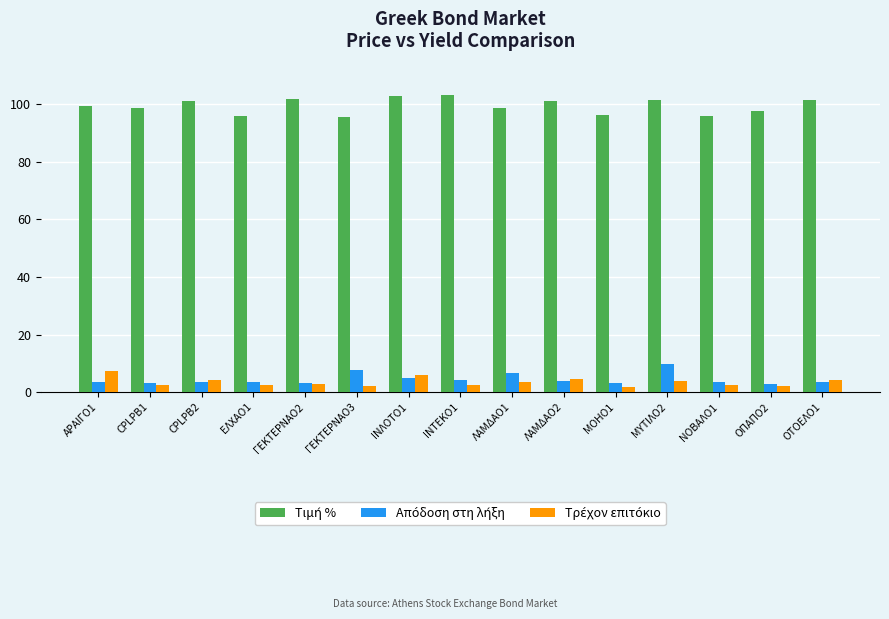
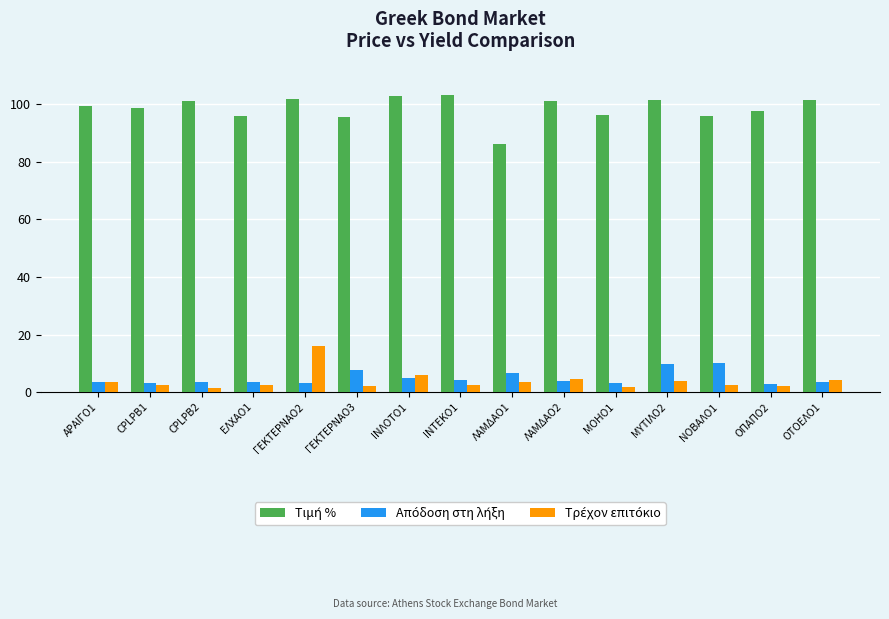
  {
    "Τιμή %": {
      "ΑΡΑΙΓΟ1": 99,
      "CPLPB1": 98,
      "CPLPB2": 101,
      "ΕΛΧΑΟ1": 96,
      "ΓΕΚΤΕΡΝΑΟ2": 102,
      "ΓΕΚΤΕΡΝΑΟ3": 95,
      "ΙΝΛΟΤΟ1": 103,
      "ΙΝΤΕΚΟ1": 103,
-     "ΛΑΜΔΑΟ1": 99,
+     "ΛΑΜΔΑΟ1": 86,
      "ΛΑΜΔΑΟ2": 101,
      "ΜΟΗΟ1": 96,
      "ΜΥΤΙΛΟ2": 101,
      "ΝΟΒΑΛΟ1": 96,
      "ΟΠΑΠΟ2": 98,
      "ΟΤΟΕΛΟ1": 101
    },
    "Απόδοση στη λήξη": {
      "ΑΡΑΙΓΟ1": 4,
      "CPLPB1": 3,
      "CPLPB2": 4,
      "ΕΛΧΑΟ1": 3,
      "ΓΕΚΤΕΡΝΑΟ2": 3,
      "ΓΕΚΤΕΡΝΑΟ3": 8,
      "ΙΝΛΟΤΟ1": 5,
      "ΙΝΤΕΚΟ1": 4,
      "ΛΑΜΔΑΟ1": 7,
      "ΛΑΜΔΑΟ2": 4,
      "ΜΟΗΟ1": 3,
      "ΜΥΤΙΛΟ2": 10,
-     "ΝΟΒΑΛΟ1": 4,
+     "ΝΟΒΑΛΟ1": 10,
      "ΟΠΑΠΟ2": 3,
      "ΟΤΟΕΛΟ1": 4
    },
    "Τρέχον επιτόκιο": {
-     "ΑΡΑΙΓΟ1": 8,
+     "ΑΡΑΙΓΟ1": 4,
      "CPLPB1": 3,
-     "CPLPB2": 4,
+     "CPLPB2": 1,
      "ΕΛΧΑΟ1": 2,
-     "ΓΕΚΤΕΡΝΑΟ2": 3,
+     "ΓΕΚΤΕΡΝΑΟ2": 16,
      "ΓΕΚΤΕΡΝΑΟ3": 2,
      "ΙΝΛΟΤΟ1": 6,
      "ΙΝΤΕΚΟ1": 3,
      "ΛΑΜΔΑΟ1": 3,
      "ΛΑΜΔΑΟ2": 5,
      "ΜΟΗΟ1": 2,
      "ΜΥΤΙΛΟ2": 4,
      "ΝΟΒΑΛΟ1": 3,
      "ΟΠΑΠΟ2": 2,
      "ΟΤΟΕΛΟ1": 4
    }
  }
